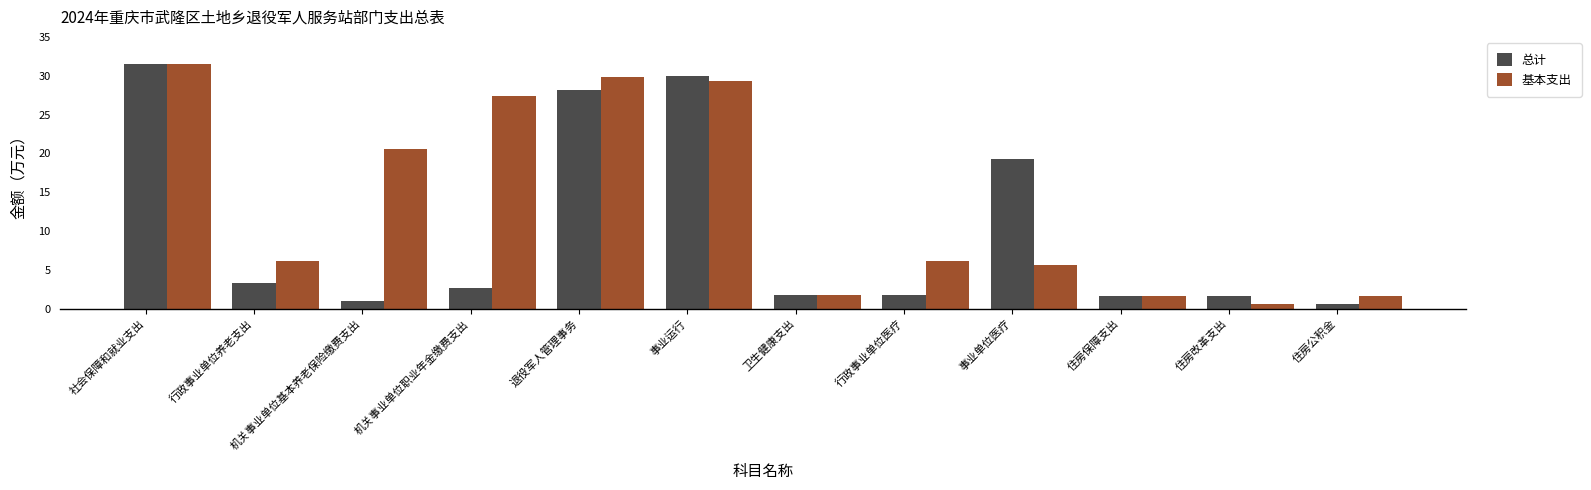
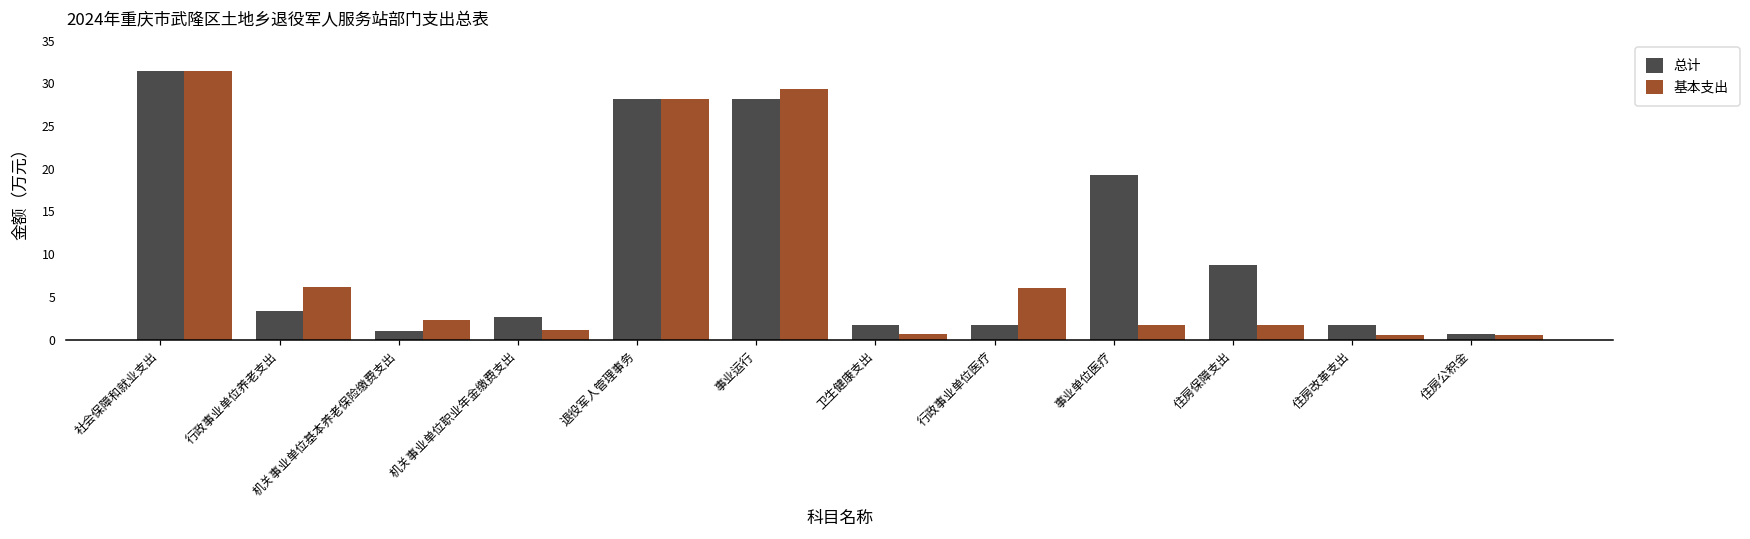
  {
    "总计": {
      "社会保障和就业支出": 31,
      "行政事业单位养老支出": 3,
      "机关事业单位基本养老保险缴费支出": 1,
      "机关事业单位职业年金缴费支出": 3,
      "退役军人管理事务": 28,
-     "事业运行": 30,
+     "事业运行": 28,
      "卫生健康支出": 2,
      "行政事业单位医疗": 2,
      "事业单位医疗": 19,
-     "住房保障支出": 2,
+     "住房保障支出": 9,
      "住房改革支出": 2,
      "住房公积金": 1
    },
    "基本支出": {
      "社会保障和就业支出": 31,
      "行政事业单位养老支出": 6,
-     "机关事业单位基本养老保险缴费支出": 21,
-     "机关事业单位职业年金缴费支出": 27,
-     "退役军人管理事务": 30,
+     "机关事业单位基本养老保险缴费支出": 2,
+     "机关事业单位职业年金缴费支出": 1,
+     "退役军人管理事务": 28,
      "事业运行": 29,
-     "卫生健康支出": 2,
+     "卫生健康支出": 1,
      "行政事业单位医疗": 6,
-     "事业单位医疗": 6,
+     "事业单位医疗": 2,
      "住房保障支出": 2,
      "住房改革支出": 1,
-     "住房公积金": 2
+     "住房公积金": 1
    }
  }
